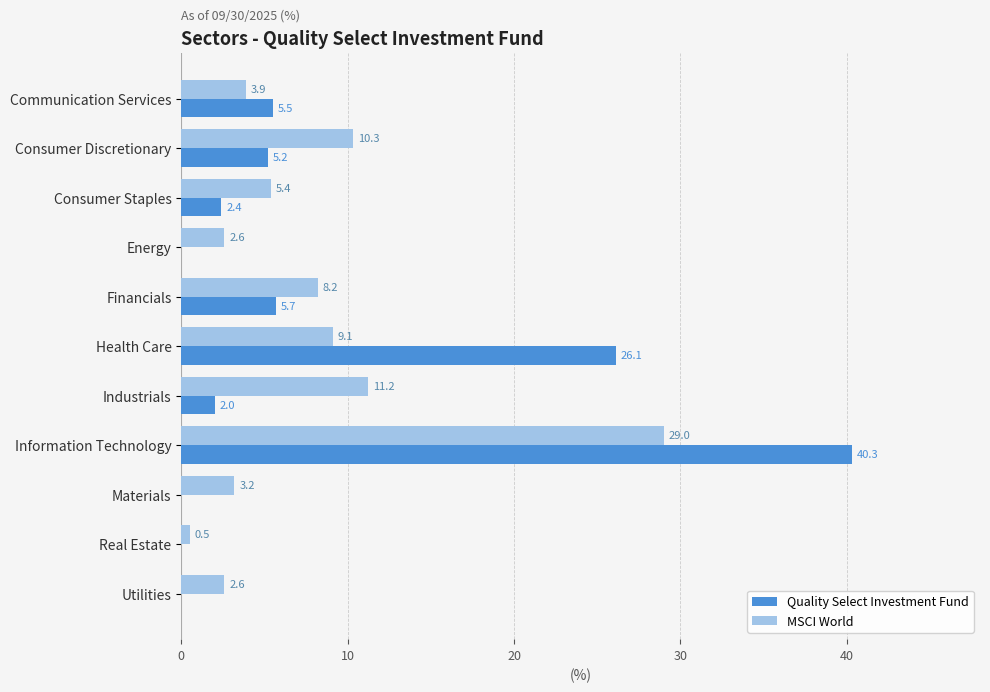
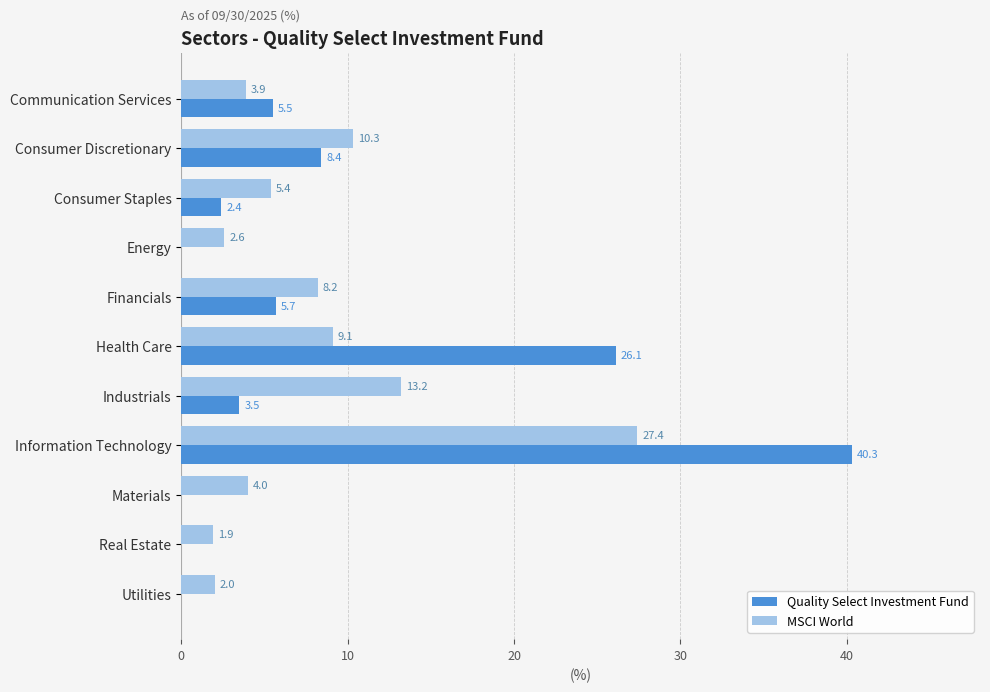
  {
    "Quality Select Investment Fund": {
      "Communication Services": 5.5,
-     "Consumer Discretionary": 5.2,
+     "Consumer Discretionary": 8.4,
      "Consumer Staples": 2.4,
      "Financials": 5.7,
      "Health Care": 26.1,
-     "Industrials": 2.0,
+     "Industrials": 3.5,
      "Information Technology": 40.3
    },
    "MSCI World": {
      "Communication Services": 3.9,
      "Consumer Discretionary": 10.3,
      "Consumer Staples": 5.4,
      "Energy": 2.6,
      "Financials": 8.2,
      "Health Care": 9.1,
-     "Industrials": 11.2,
-     "Information Technology": 29.0,
-     "Materials": 3.2,
-     "Real Estate": 0.5,
-     "Utilities": 2.6
+     "Industrials": 13.2,
+     "Information Technology": 27.4,
+     "Materials": 4.0,
+     "Real Estate": 1.9,
+     "Utilities": 2.0
    }
  }
